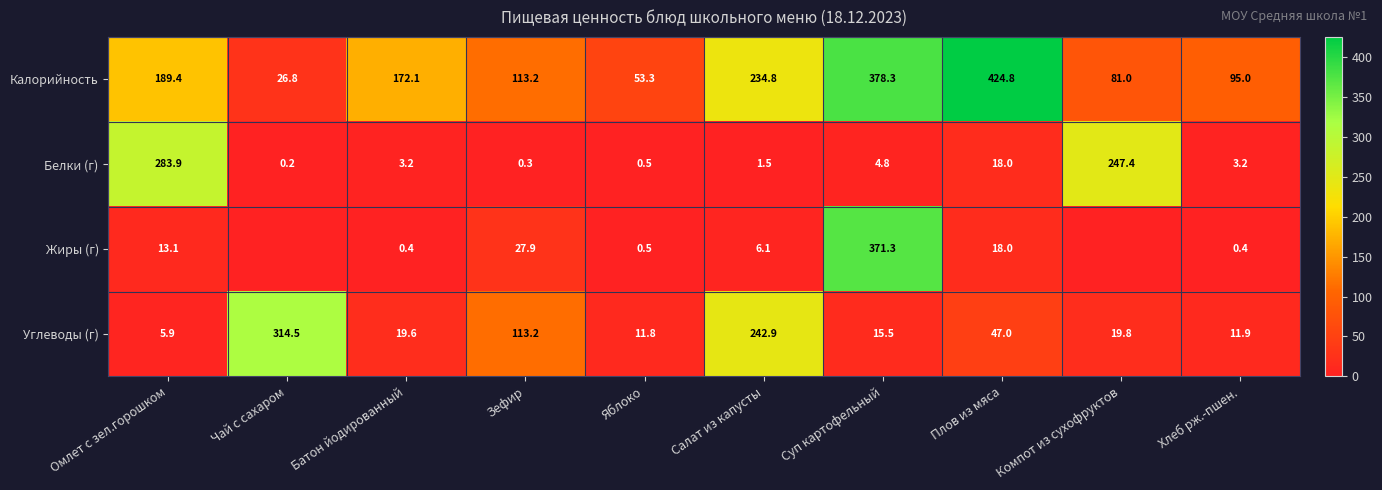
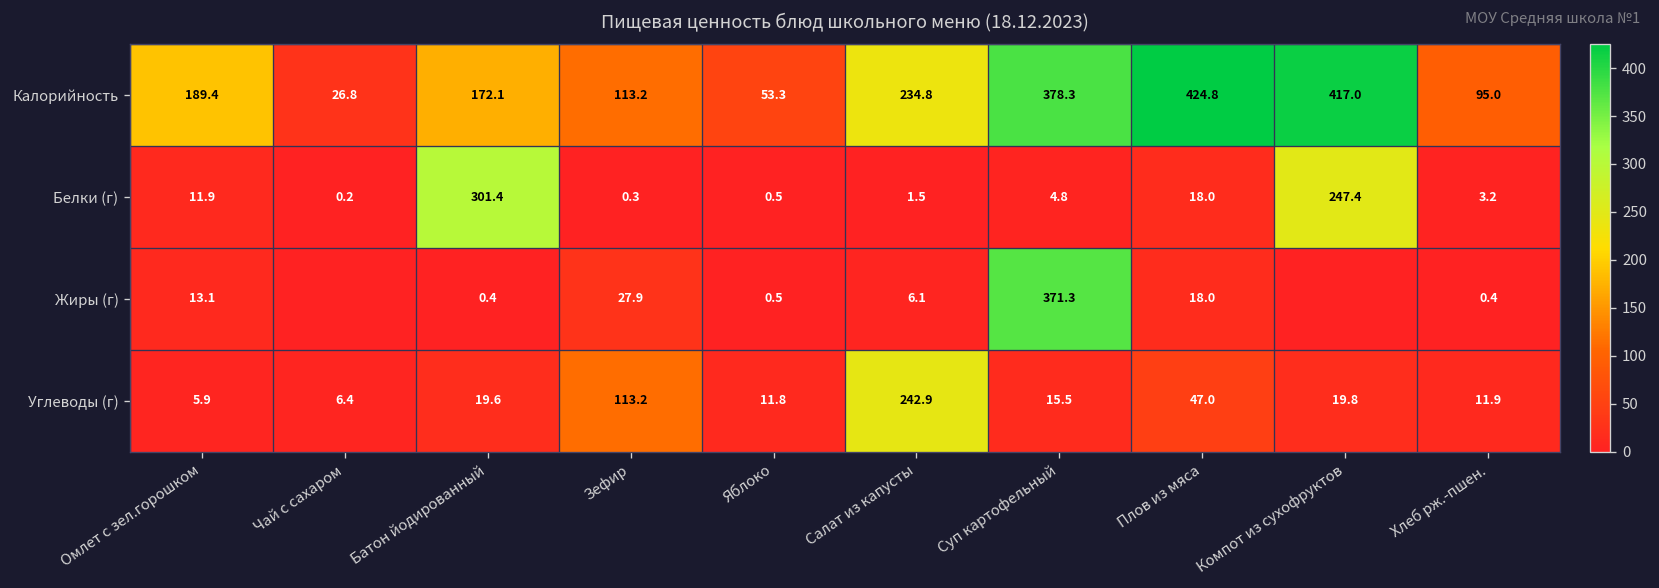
  {
    "Калорийность": {
      "Омлет с зел.горошком": 189.4,
      "Чай с сахаром": 26.8,
      "Батон йодированный": 172.1,
      "Зефир": 113.2,
      "Яблоко": 53.3,
      "Салат из капусты": 234.8,
      "Суп картофельный": 378.3,
      "Плов из мяса": 424.8,
-     "Компот из сухофруктов": 81.0,
+     "Компот из сухофруктов": 417.0,
      "Хлеб рж.-пшен.": 95.0
    },
    "Белки (г)": {
-     "Омлет с зел.горошком": 283.9,
+     "Омлет с зел.горошком": 11.9,
      "Чай с сахаром": 0.2,
-     "Батон йодированный": 3.2,
+     "Батон йодированный": 301.4,
      "Зефир": 0.3,
      "Яблоко": 0.5,
      "Салат из капусты": 1.5,
      "Суп картофельный": 4.8,
      "Плов из мяса": 18.0,
      "Компот из сухофруктов": 247.4,
      "Хлеб рж.-пшен.": 3.2
    },
    "Жиры (г)": {
      "Омлет с зел.горошком": 13.1,
      "Батон йодированный": 0.4,
      "Зефир": 27.9,
      "Яблоко": 0.5,
      "Салат из капусты": 6.1,
      "Суп картофельный": 371.3,
      "Плов из мяса": 18.0,
      "Хлеб рж.-пшен.": 0.4
    },
    "Углеводы (г)": {
      "Омлет с зел.горошком": 5.9,
-     "Чай с сахаром": 314.5,
+     "Чай с сахаром": 6.4,
      "Батон йодированный": 19.6,
      "Зефир": 113.2,
      "Яблоко": 11.8,
      "Салат из капусты": 242.9,
      "Суп картофельный": 15.5,
      "Плов из мяса": 47.0,
      "Компот из сухофруктов": 19.8,
      "Хлеб рж.-пшен.": 11.9
    }
  }
